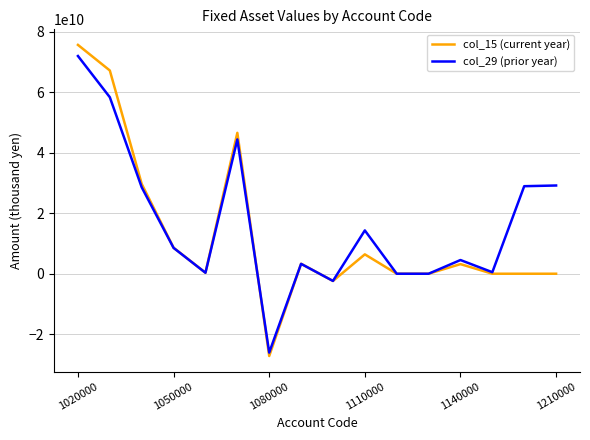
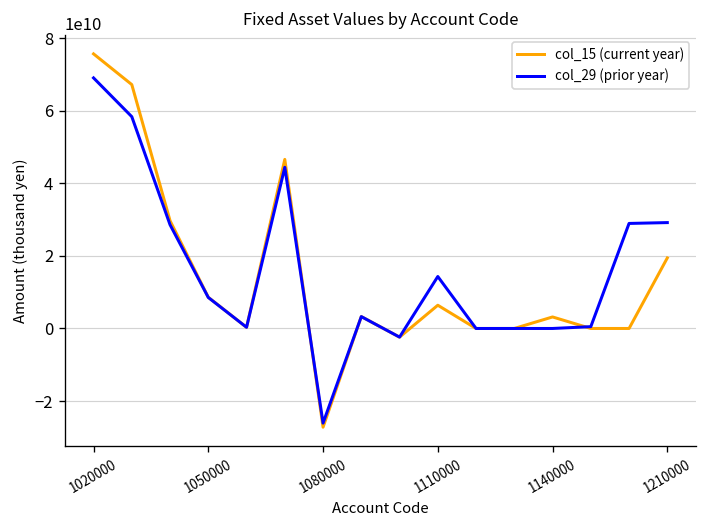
  {
    "col_15 (current year)": {
      "1020000": 76000000000,
      "1080000": -27000000000,
      "1110000": 6000000000,
      "1140000": 3000000000,
-     "1210000": 0
+     "1210000": 19000000000
    },
    "col_29 (prior year)": {
-     "1020000": 72000000000,
+     "1020000": 69000000000,
      "1080000": -26000000000,
      "1110000": 14000000000,
-     "1140000": 5000000000,
+     "1140000": 0,
      "1210000": 29000000000
    }
  }
